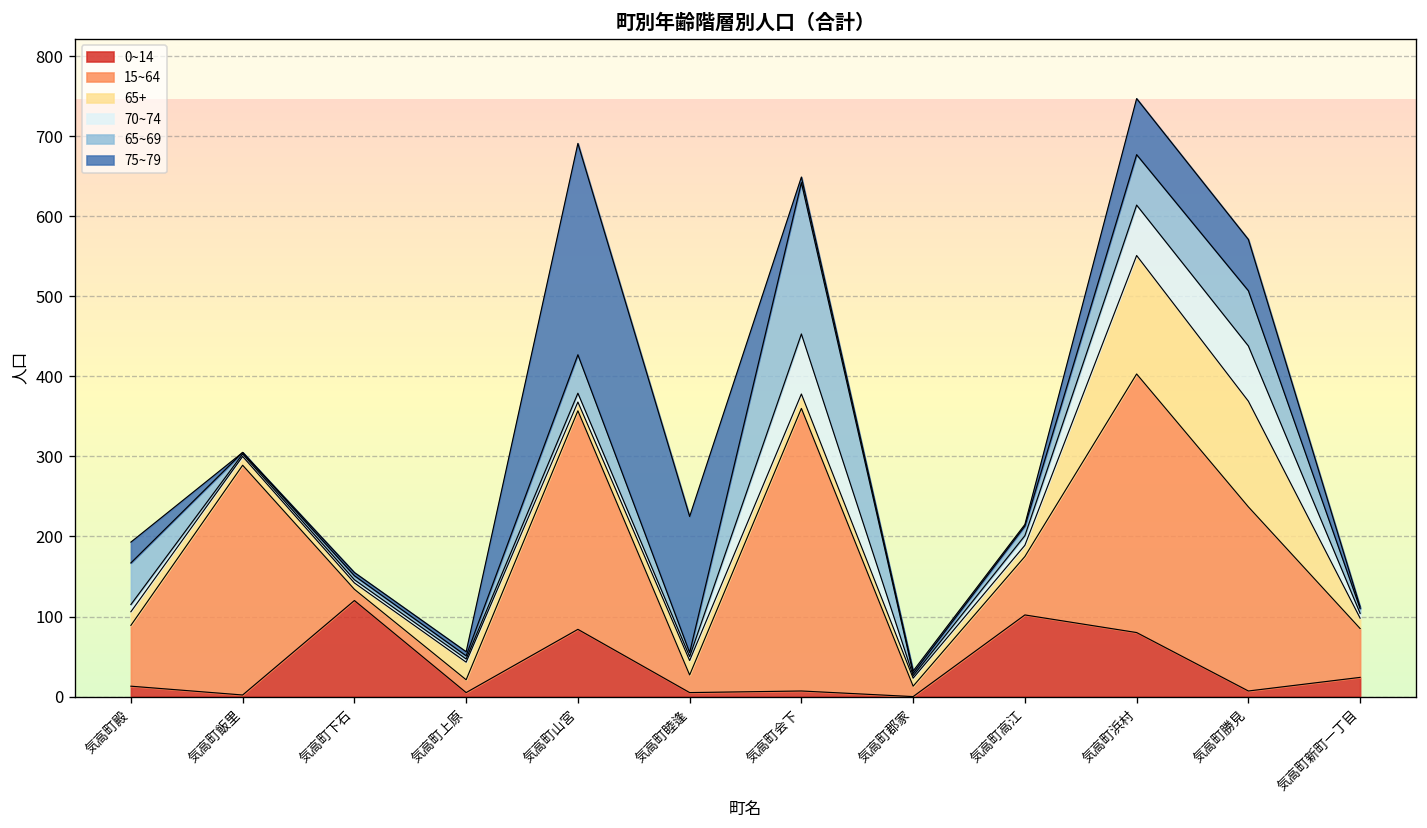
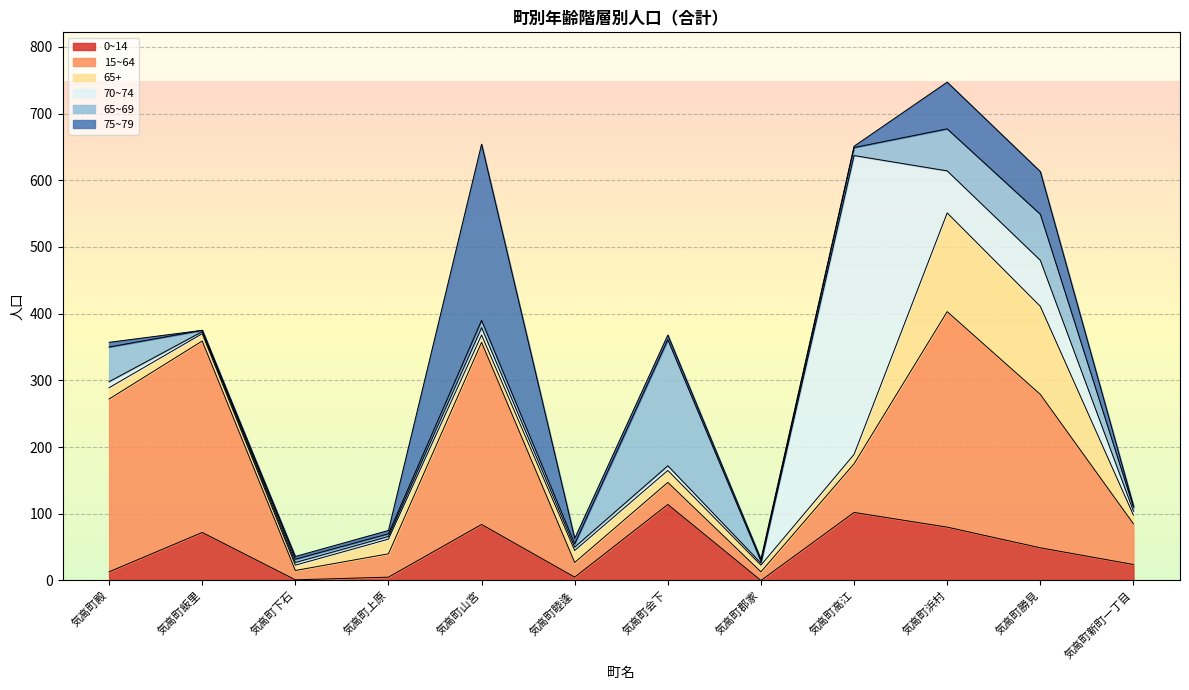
  {
    "0~14": {
      "気高町殿": 10,
-     "気高町飯里": 0,
-     "気高町下石": 120,
+     "気高町飯里": 70,
+     "気高町下石": 0,
      "気高町上原": 10,
      "気高町山宮": 80,
      "気高町睦逢": 10,
-     "気高町会下": 10,
+     "気高町会下": 110,
      "気高町郡家": 0,
      "気高町高江": 100,
      "気高町浜村": 80,
-     "気高町勝見": 10,
+     "気高町勝見": 50,
      "気高町新町一丁目": 20
    },
    "15~64": {
-     "気高町殿": 80,
+     "気高町殿": 260,
      "気高町飯里": 290,
      "気高町下石": 10,
-     "気高町上原": 20,
+     "気高町上原": 40,
      "気高町山宮": 270,
      "気高町睦逢": 20,
-     "気高町会下": 350,
+     "気高町会下": 30,
      "気高町郡家": 10,
      "気高町高江": 70,
      "気高町浜村": 320,
      "気高町勝見": 230,
      "気高町新町一丁目": 60
    },
    "65+": {
      "気高町殿": 20,
      "気高町下石": 10,
      "気高町上原": 20,
      "気高町山宮": 10,
      "気高町睦逢": 20,
      "気高町会下": 20,
      "気高町高江": 10,
      "気高町浜村": 150,
      "気高町勝見": 130,
      "気高町新町一丁目": 10
    },
    "70~74": {
      "気高町殿": 10,
      "気高町下石": 0,
      "気高町上原": 0,
      "気高町山宮": 10,
      "気高町睦逢": 10,
-     "気高町会下": 80,
-     "気高町高江": 10,
+     "気高町会下": 10,
+     "気高町高江": 450,
      "気高町浜村": 60,
      "気高町勝見": 70,
      "気高町新町一丁目": 10
    },
    "65~69": {
      "気高町殿": 50,
      "気高町下石": 10,
      "気高町上原": 0,
-     "気高町山宮": 50,
+     "気高町山宮": 10,
      "気高町睦逢": 10,
      "気高町会下": 190,
      "気高町浜村": 60,
      "気高町勝見": 70
    },
    "75~79": {
-     "気高町殿": 30,
+     "気高町殿": 10,
      "気高町下石": 0,
      "気高町上原": 10,
      "気高町山宮": 260,
-     "気高町睦逢": 170,
+     "気高町睦逢": 10,
      "気高町会下": 10,
      "気高町浜村": 70,
      "気高町勝見": 60
    }
  }
